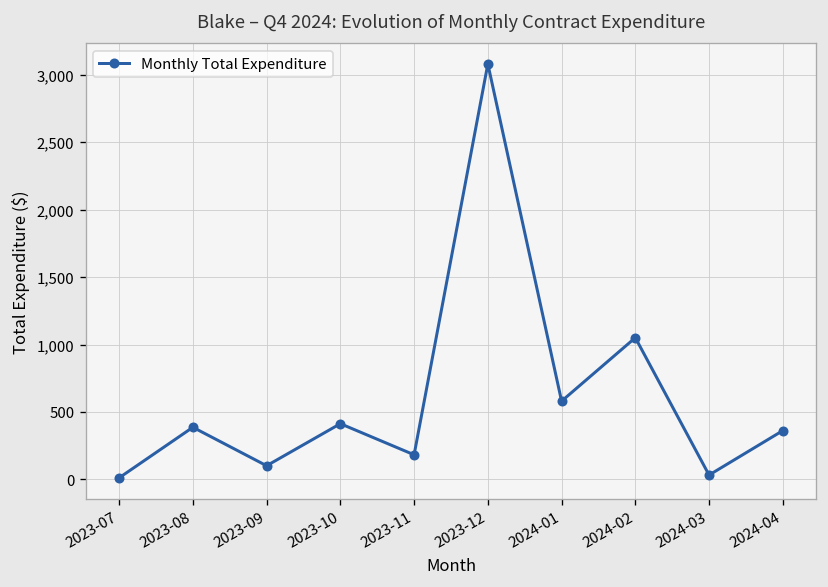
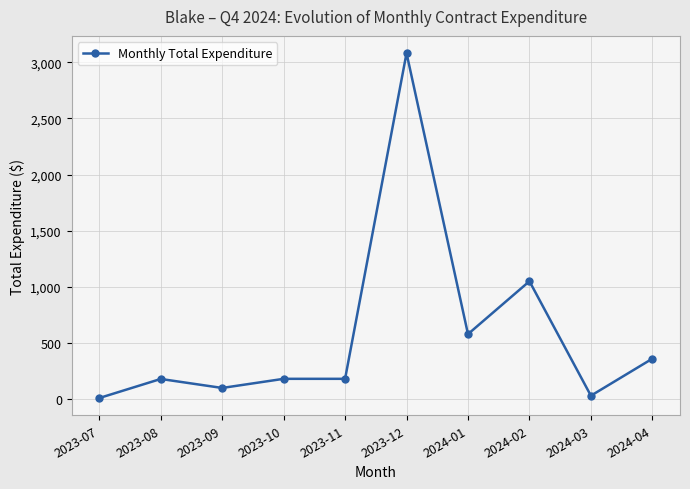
  {
    "2023-07": "10",
-   "2023-08": "390",
+   "2023-08": "180",
    "2023-09": "100",
-   "2023-10": "410",
+   "2023-10": "180",
    "2023-11": "180",
    "2023-12": "3,080",
    "2024-01": "580",
    "2024-02": "1,050",
    "2024-03": "30",
    "2024-04": "360"
  }
